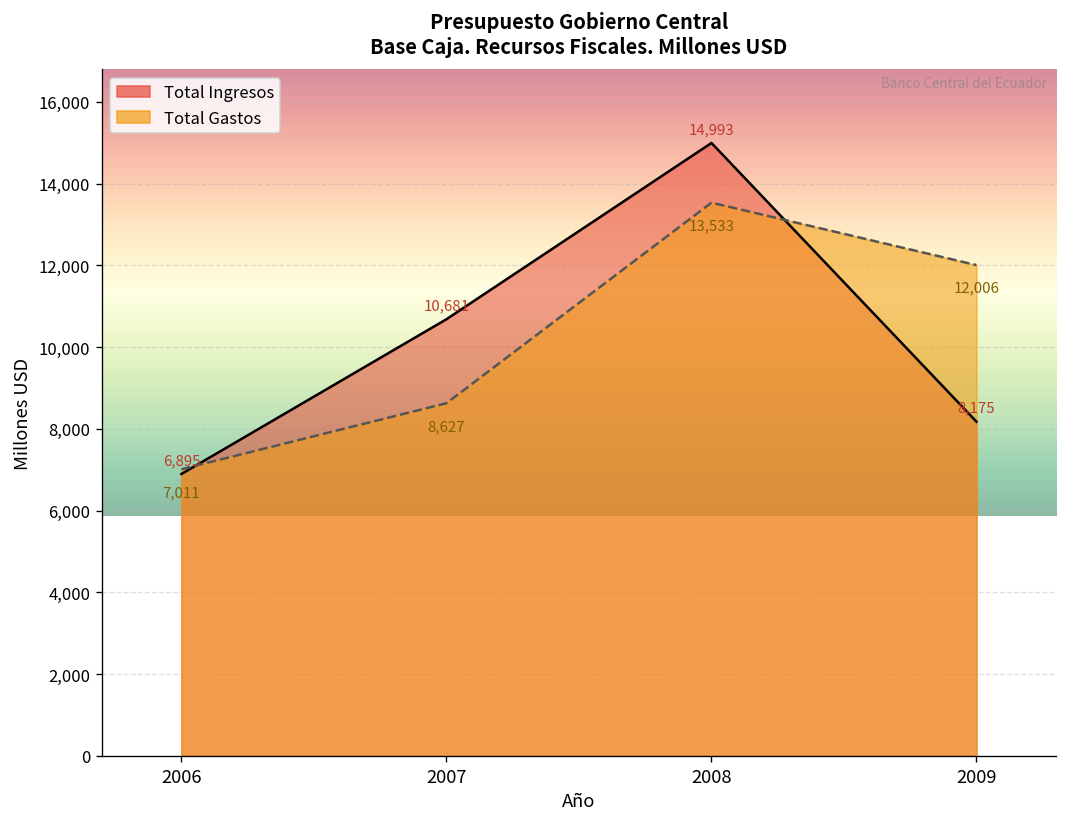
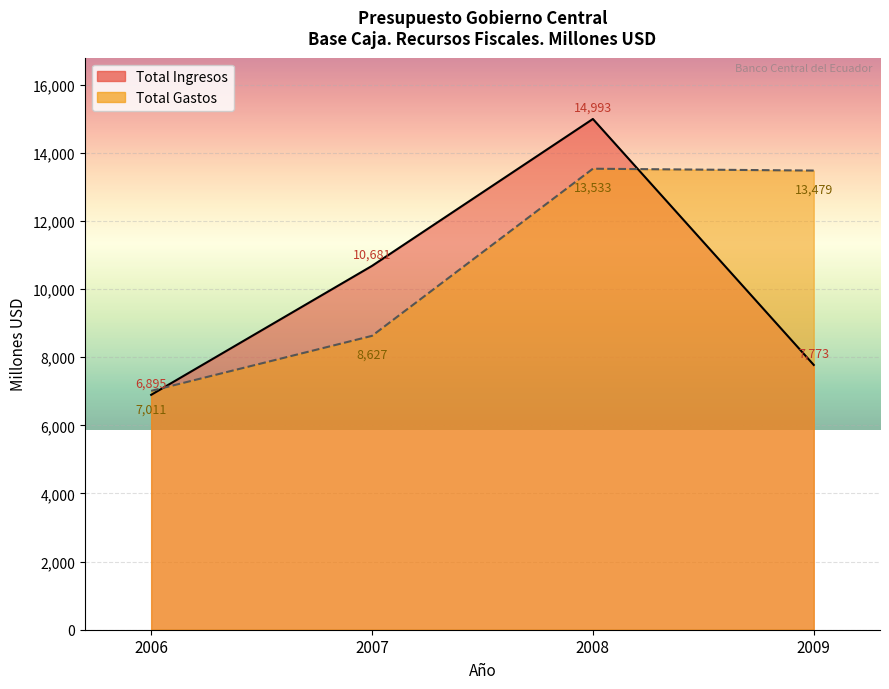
  {
    "Total Ingresos": {
      "2007": "10,681",
      "2008": "14,993",
-     "2009": "8,175"
+     "2009": "7,773"
    },
    "Total Gastos": {
      "2006": "7,011",
      "2007": "8,627",
      "2008": "13,533",
-     "2009": "12,006"
+     "2009": "13,479"
    }
  }
